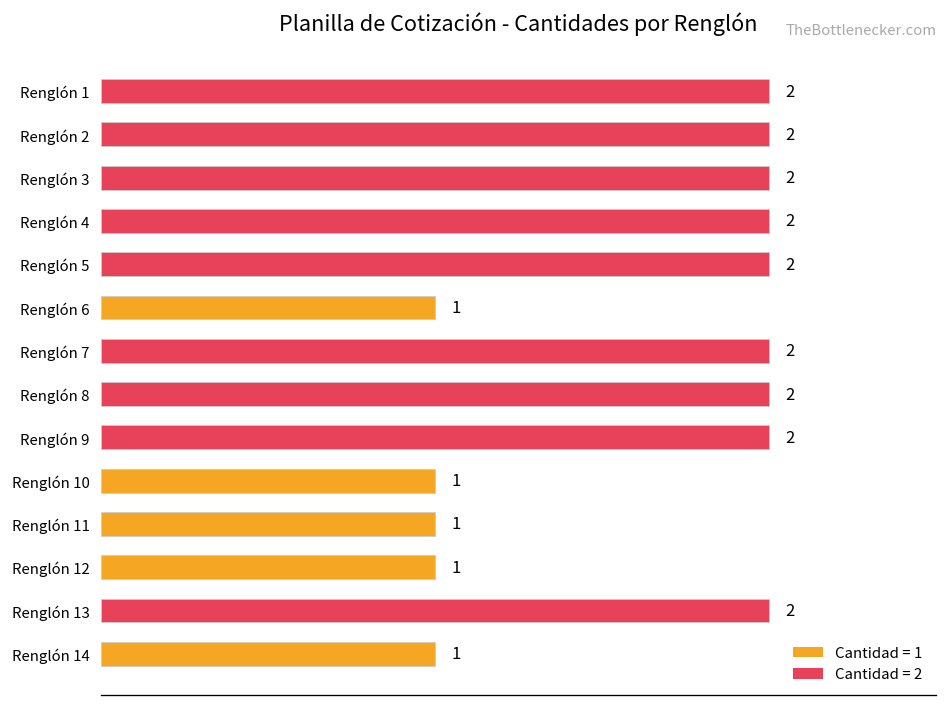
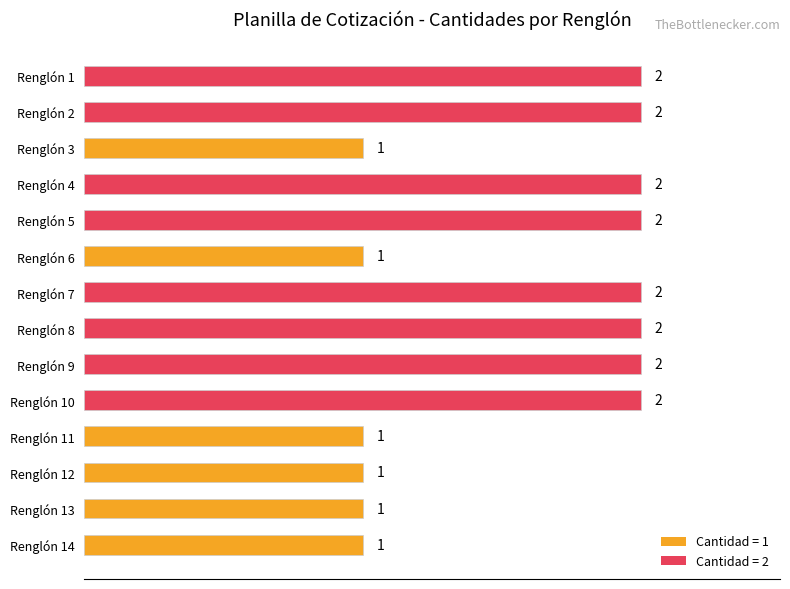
  {
    "Renglón 1": 2,
    "Renglón 2": 2,
-   "Renglón 3": 2,
+   "Renglón 3": 1,
    "Renglón 4": 2,
    "Renglón 5": 2,
    "Renglón 6": 1,
    "Renglón 7": 2,
    "Renglón 8": 2,
    "Renglón 9": 2,
-   "Renglón 10": 1,
+   "Renglón 10": 2,
    "Renglón 11": 1,
    "Renglón 12": 1,
-   "Renglón 13": 2,
+   "Renglón 13": 1,
    "Renglón 14": 1
  }
